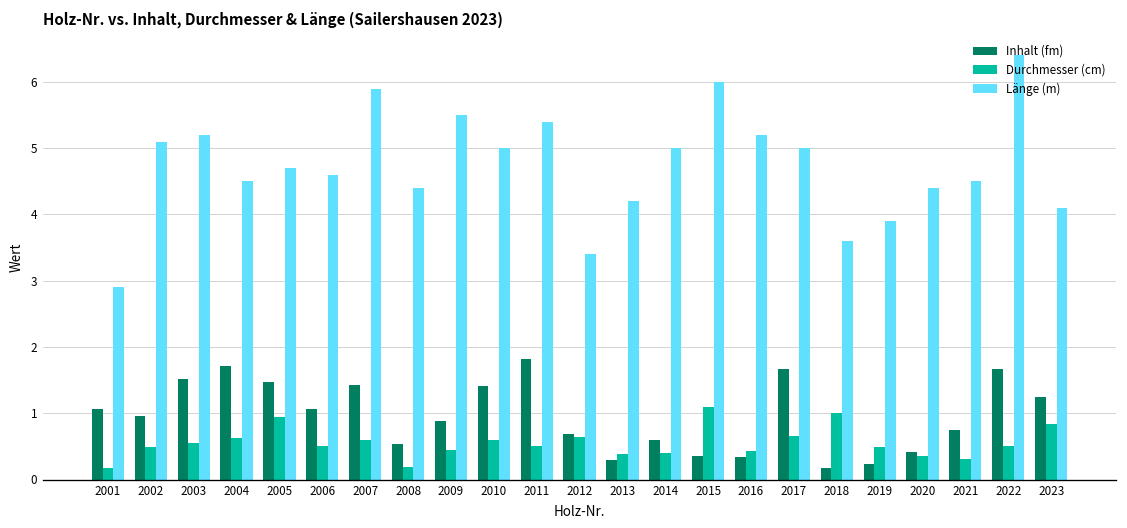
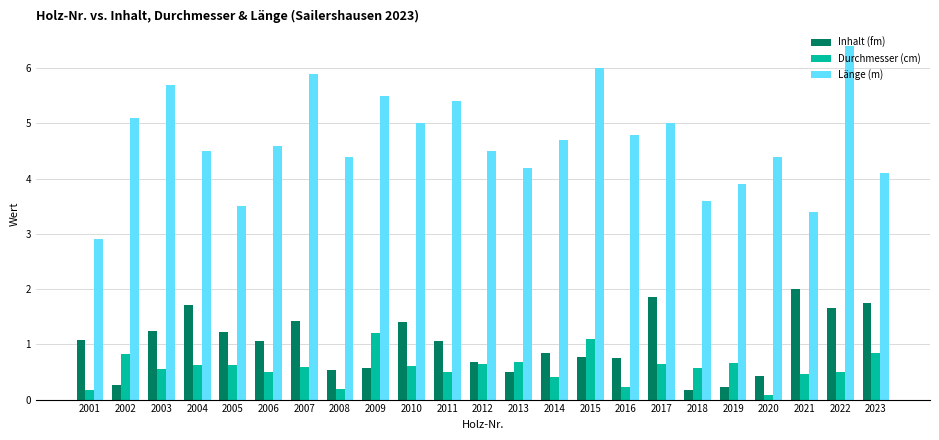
  {
    "Inhalt (fm)": {
      "2001": 1.1,
-     "2002": 1.0,
-     "2003": 1.5,
+     "2002": 0.3,
+     "2003": 1.2,
      "2004": 1.7,
-     "2005": 1.5,
+     "2005": 1.2,
      "2006": 1.1,
      "2007": 1.4,
      "2008": 0.5,
-     "2009": 0.9,
+     "2009": 0.6,
      "2010": 1.4,
-     "2011": 1.8,
+     "2011": 1.1,
      "2012": 0.7,
-     "2013": 0.3,
-     "2014": 0.6,
-     "2015": 0.4,
-     "2016": 0.3,
-     "2017": 1.7,
+     "2013": 0.5,
+     "2014": 0.8,
+     "2015": 0.8,
+     "2016": 0.8,
+     "2017": 1.9,
      "2018": 0.2,
      "2019": 0.2,
      "2020": 0.4,
-     "2021": 0.8,
+     "2021": 2.0,
      "2022": 1.7,
-     "2023": 1.2
+     "2023": 1.8
    },
    "Durchmesser (cm)": {
      "2001": 0.2,
-     "2002": 0.5,
+     "2002": 0.8,
      "2003": 0.6,
      "2004": 0.6,
-     "2005": 1.0,
+     "2005": 0.6,
      "2006": 0.5,
      "2007": 0.6,
      "2008": 0.2,
-     "2009": 0.5,
+     "2009": 1.2,
      "2010": 0.6,
      "2011": 0.5,
      "2012": 0.6,
-     "2013": 0.4,
+     "2013": 0.7,
      "2014": 0.4,
      "2015": 1.1,
-     "2016": 0.4,
+     "2016": 0.2,
      "2017": 0.7,
-     "2018": 1.0,
-     "2019": 0.5,
-     "2020": 0.4,
-     "2021": 0.3,
+     "2018": 0.6,
+     "2019": 0.7,
+     "2020": 0.1,
+     "2021": 0.5,
      "2022": 0.5,
      "2023": 0.8
    },
    "Länge (m)": {
      "2001": 2.9,
      "2002": 5.1,
-     "2003": 5.2,
+     "2003": 5.7,
      "2004": 4.5,
-     "2005": 4.7,
+     "2005": 3.5,
      "2006": 4.6,
      "2007": 5.9,
      "2008": 4.4,
      "2009": 5.5,
      "2010": 5.0,
      "2011": 5.4,
-     "2012": 3.4,
+     "2012": 4.5,
      "2013": 4.2,
-     "2014": 5.0,
+     "2014": 4.7,
      "2015": 6.0,
-     "2016": 5.2,
+     "2016": 4.8,
      "2017": 5.0,
      "2018": 3.6,
      "2019": 3.9,
      "2020": 4.4,
-     "2021": 4.5,
+     "2021": 3.4,
      "2022": 6.4,
      "2023": 4.1
    }
  }
